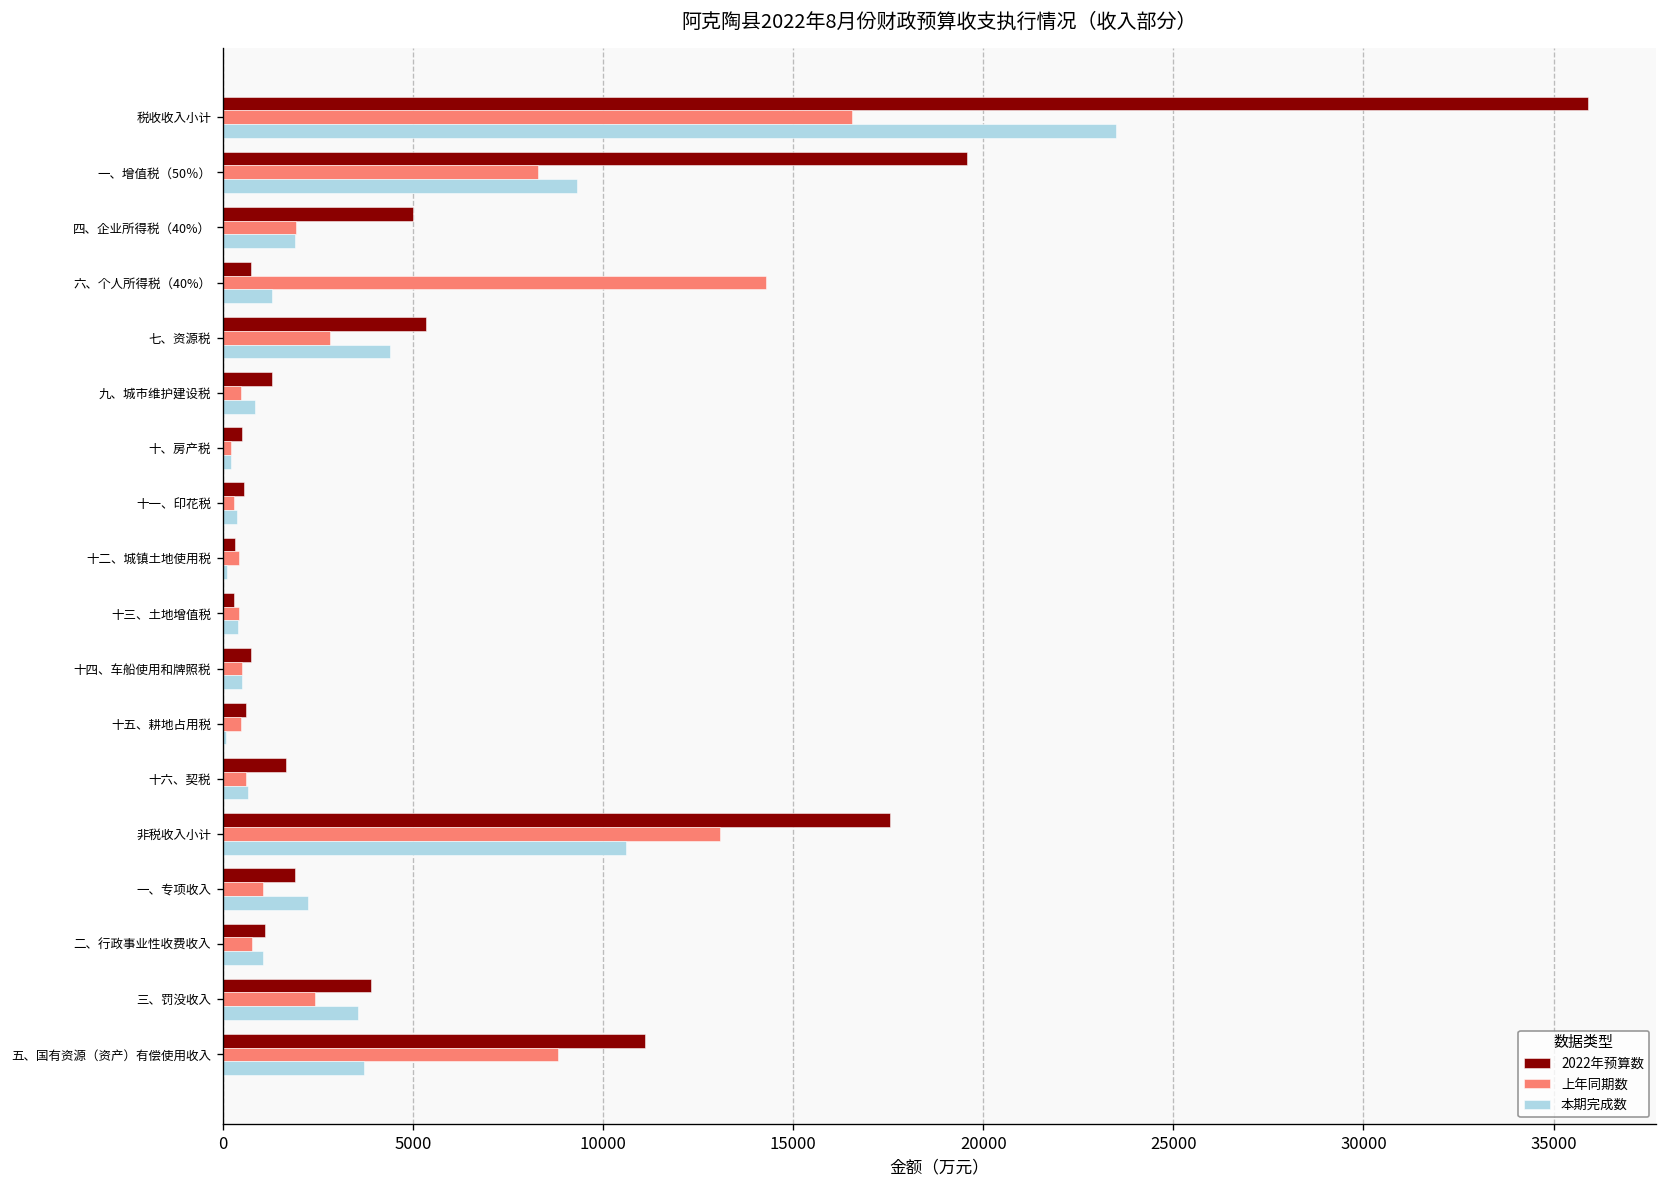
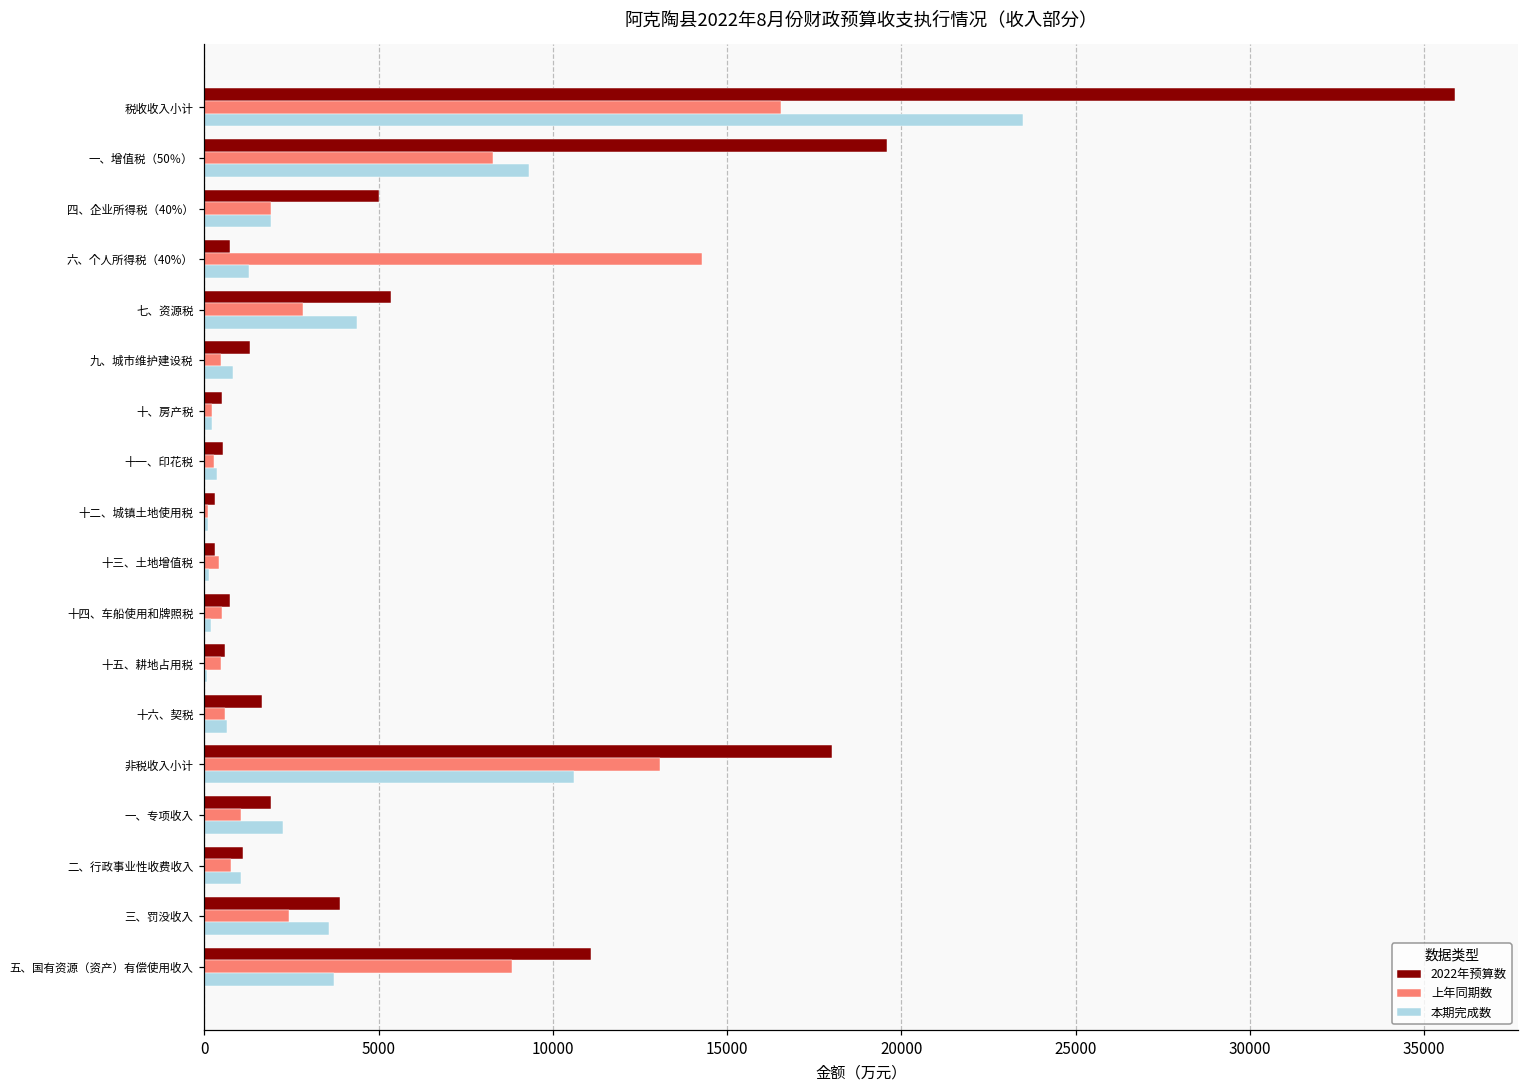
  {
    "2022年预算数": {
      "税收收入小计": 35900,
      "一、增值税（50％）": 19600,
      "四、企业所得税（40%）": 5000,
      "六、个人所得税（40%）": 800,
      "七、资源税": 5400,
      "九、城市维护建设税": 1300,
      "十、房产税": 500,
      "十一、印花税": 600,
      "十二、城镇土地使用税": 300,
      "十三、土地增值税": 300,
      "十四、车船使用和牌照税": 800,
      "十五、耕地占用税": 600,
      "十六、契税": 1700,
-     "非税收入小计": 17500,
+     "非税收入小计": 18000,
      "一、专项收入": 1900,
      "二、行政事业性收费收入": 1100,
      "三、罚没收入": 3900,
      "五、国有资源（资产）有偿使用收入": 11100
    },
    "上年同期数": {
      "税收收入小计": 16500,
      "一、增值税（50％）": 8300,
      "四、企业所得税（40%）": 1900,
      "六、个人所得税（40%）": 14300,
      "七、资源税": 2800,
      "九、城市维护建设税": 500,
      "十、房产税": 200,
      "十一、印花税": 300,
-     "十二、城镇土地使用税": 400,
+     "十二、城镇土地使用税": 100,
      "十三、土地增值税": 400,
      "十四、车船使用和牌照税": 500,
      "十五、耕地占用税": 500,
      "十六、契税": 600,
      "非税收入小计": 13100,
      "一、专项收入": 1000,
      "二、行政事业性收费收入": 800,
      "三、罚没收入": 2400,
      "五、国有资源（资产）有偿使用收入": 8800
    },
    "本期完成数": {
      "税收收入小计": 23500,
      "一、增值税（50％）": 9300,
      "四、企业所得税（40%）": 1900,
      "六、个人所得税（40%）": 1300,
      "七、资源税": 4400,
      "九、城市维护建设税": 800,
      "十、房产税": 200,
      "十一、印花税": 400,
      "十二、城镇土地使用税": 100,
-     "十三、土地增值税": 400,
-     "十四、车船使用和牌照税": 500,
+     "十三、土地增值税": 100,
+     "十四、车船使用和牌照税": 200,
      "十五、耕地占用税": 100,
      "十六、契税": 600,
      "非税收入小计": 10600,
      "一、专项收入": 2200,
      "二、行政事业性收费收入": 1100,
      "三、罚没收入": 3600,
      "五、国有资源（资产）有偿使用收入": 3700
    }
  }
